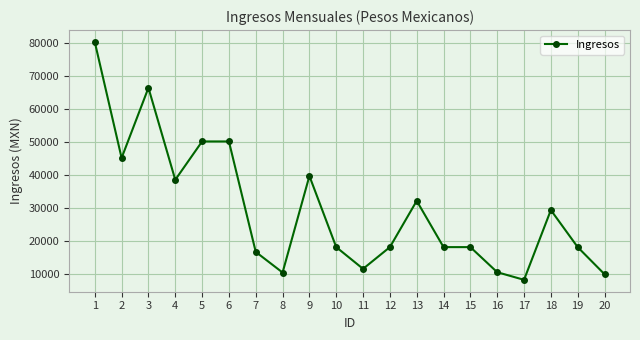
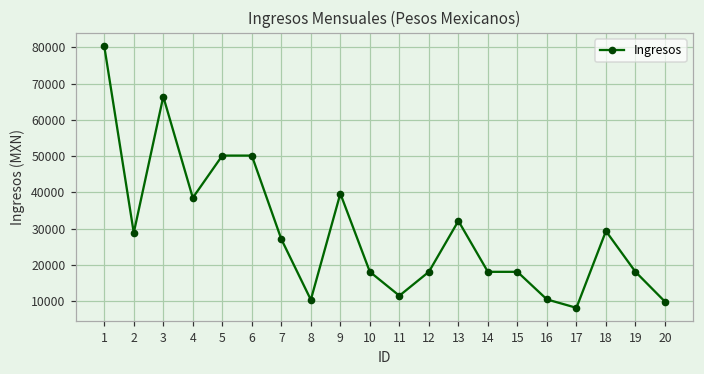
  {
    "1": 80000,
-   "2": 45000,
+   "2": 29000,
    "3": 66000,
    "4": 38000,
    "5": 50000,
    "6": 50000,
-   "7": 17000,
+   "7": 27000,
    "8": 10000,
    "9": 40000,
    "10": 18000,
    "11": 11000,
    "12": 18000,
    "13": 32000,
    "14": 18000,
    "15": 18000,
    "16": 10000,
    "17": 8000,
    "18": 29000,
    "19": 18000,
    "20": 10000
  }
